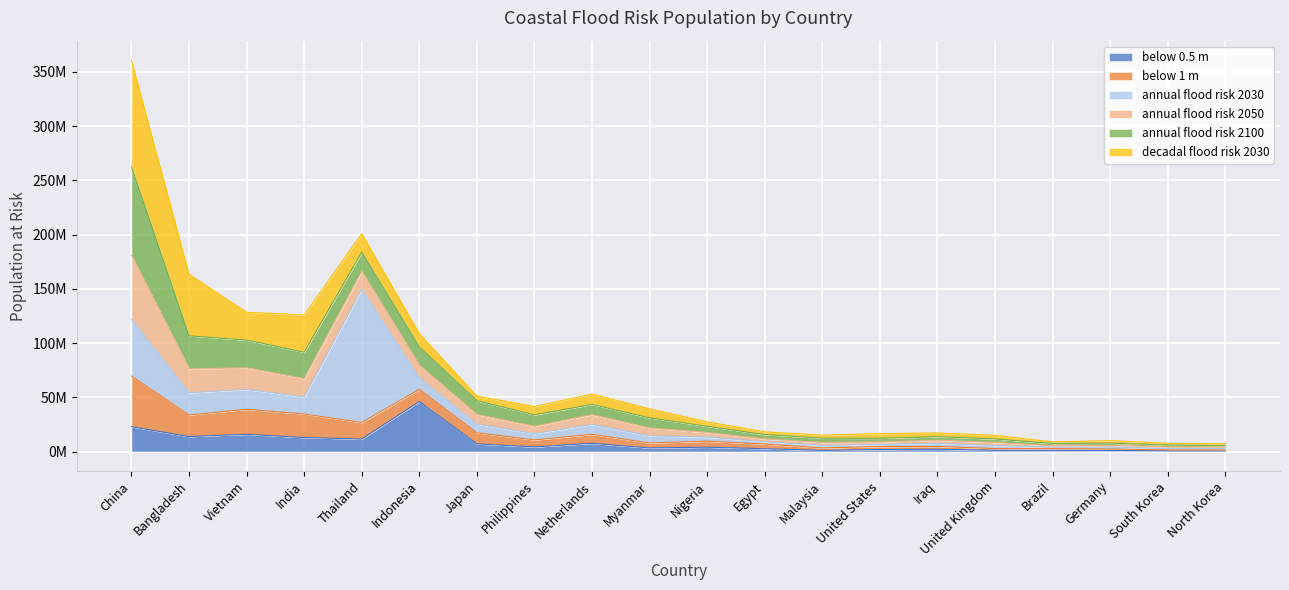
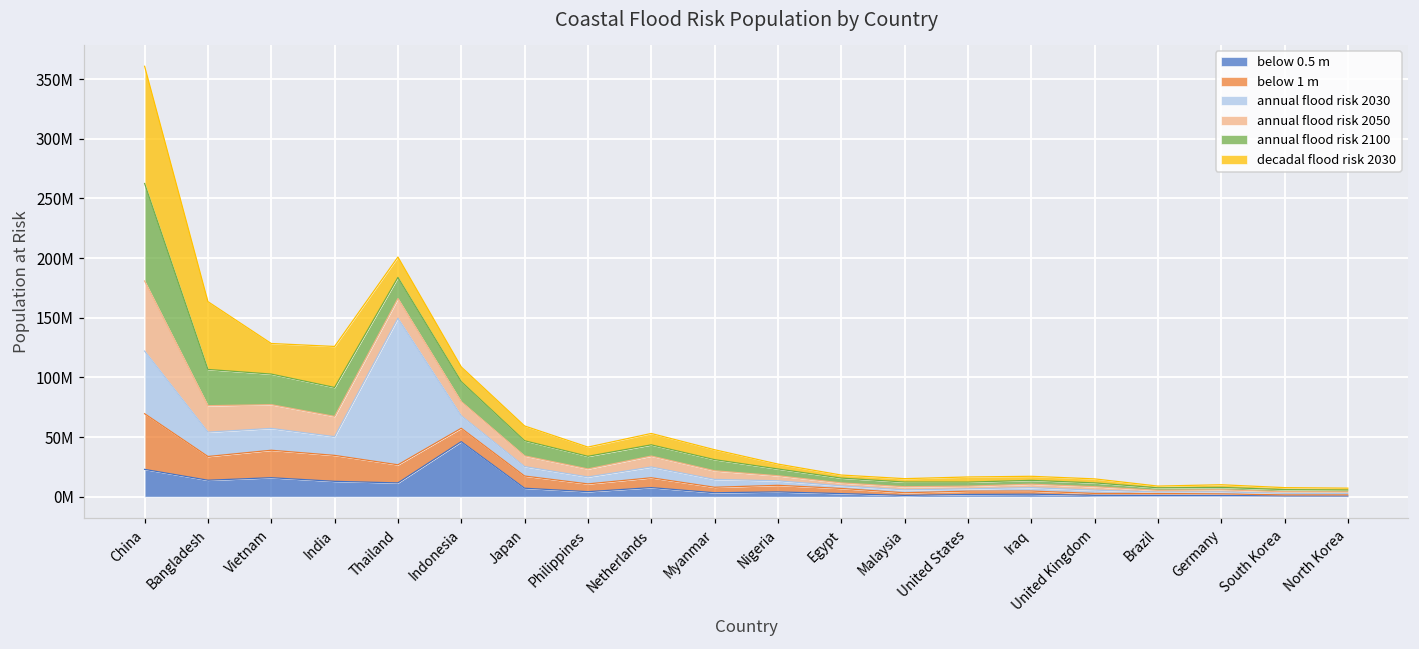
  {
    "below 0.5 m": {
      "China": 23000000,
      "Bangladesh": 14000000,
      "Vietnam": 16000000,
      "India": 13000000,
      "Thailand": 12000000,
      "Indonesia": 46000000,
      "Japan": 7000000,
      "Philippines": 4000000,
      "Netherlands": 8000000,
      "Myanmar": 3000000,
      "Nigeria": 4000000,
      "Egypt": 3000000,
      "United States": 2000000,
      "Iraq": 2000000
    },
    "below 1 m": {
      "China": 47000000,
      "Bangladesh": 20000000,
      "Vietnam": 23000000,
      "India": 22000000,
      "Thailand": 15000000,
      "Indonesia": 11000000,
      "Japan": 10000000,
      "Philippines": 7000000,
      "Netherlands": 8000000,
      "Myanmar": 5000000,
      "Nigeria": 6000000,
      "Iraq": 3000000
    },
    "annual flood risk 2030": {
      "China": 52000000,
      "Bangladesh": 20000000,
      "Vietnam": 18000000,
      "India": 16000000,
      "Thailand": 123000000,
      "Indonesia": 10000000,
      "Japan": 8000000,
      "Philippines": 6000000,
      "Netherlands": 9000000,
      "Myanmar": 7000000,
      "Nigeria": 4000000,
      "Iraq": 3000000,
      "United Kingdom": 3000000
    },
    "annual flood risk 2050": {
      "China": 59000000,
      "Bangladesh": 22000000,
      "Vietnam": 20000000,
      "India": 17000000,
      "Thailand": 17000000,
      "Indonesia": 12000000,
      "Japan": 9000000,
      "Philippines": 7000000,
      "Netherlands": 9000000,
      "Myanmar": 7000000,
      "Nigeria": 4000000,
      "Egypt": 2000000,
      "Malaysia": 3000000,
      "Iraq": 3000000,
      "United Kingdom": 3000000
    },
    "annual flood risk 2100": {
      "China": 82000000,
      "Bangladesh": 30000000,
      "Vietnam": 26000000,
      "India": 24000000,
      "Thailand": 18000000,
      "Indonesia": 17000000,
      "Japan": 13000000,
      "Philippines": 11000000,
      "Netherlands": 9000000,
      "Myanmar": 9000000,
      "Nigeria": 6000000,
      "Egypt": 4000000,
      "Malaysia": 4000000,
      "United States": 3000000,
      "Iraq": 3000000,
      "United Kingdom": 3000000
    },
    "decadal flood risk 2030": {
      "China": 98000000,
      "Bangladesh": 57000000,
      "Vietnam": 26000000,
      "India": 34000000,
      "Thailand": 17000000,
      "Indonesia": 12000000,
-     "Japan": 4000000,
+     "Japan": 12000000,
      "Philippines": 8000000,
      "Netherlands": 10000000,
      "Myanmar": 8000000,
      "Nigeria": 4000000,
      "Egypt": 3000000,
      "Malaysia": 3000000,
      "United States": 4000000,
      "Iraq": 3000000,
      "United Kingdom": 3000000
    }
  }
